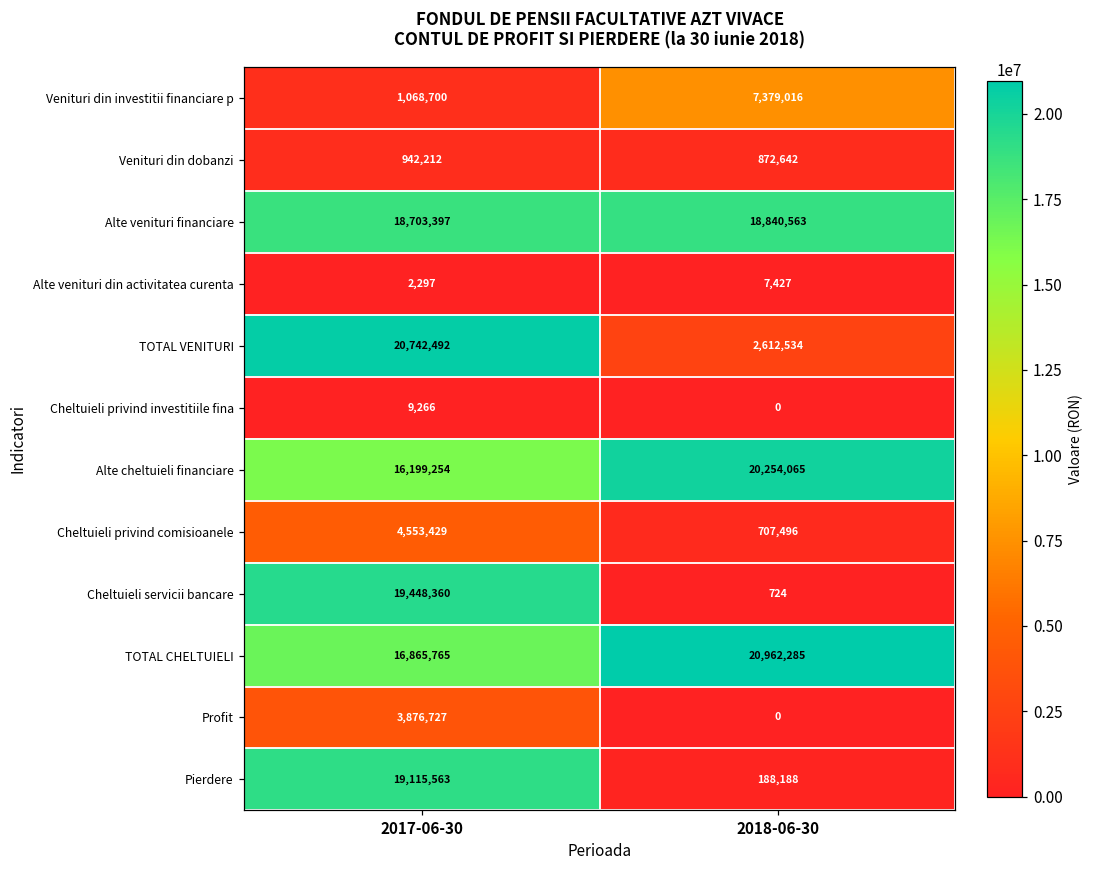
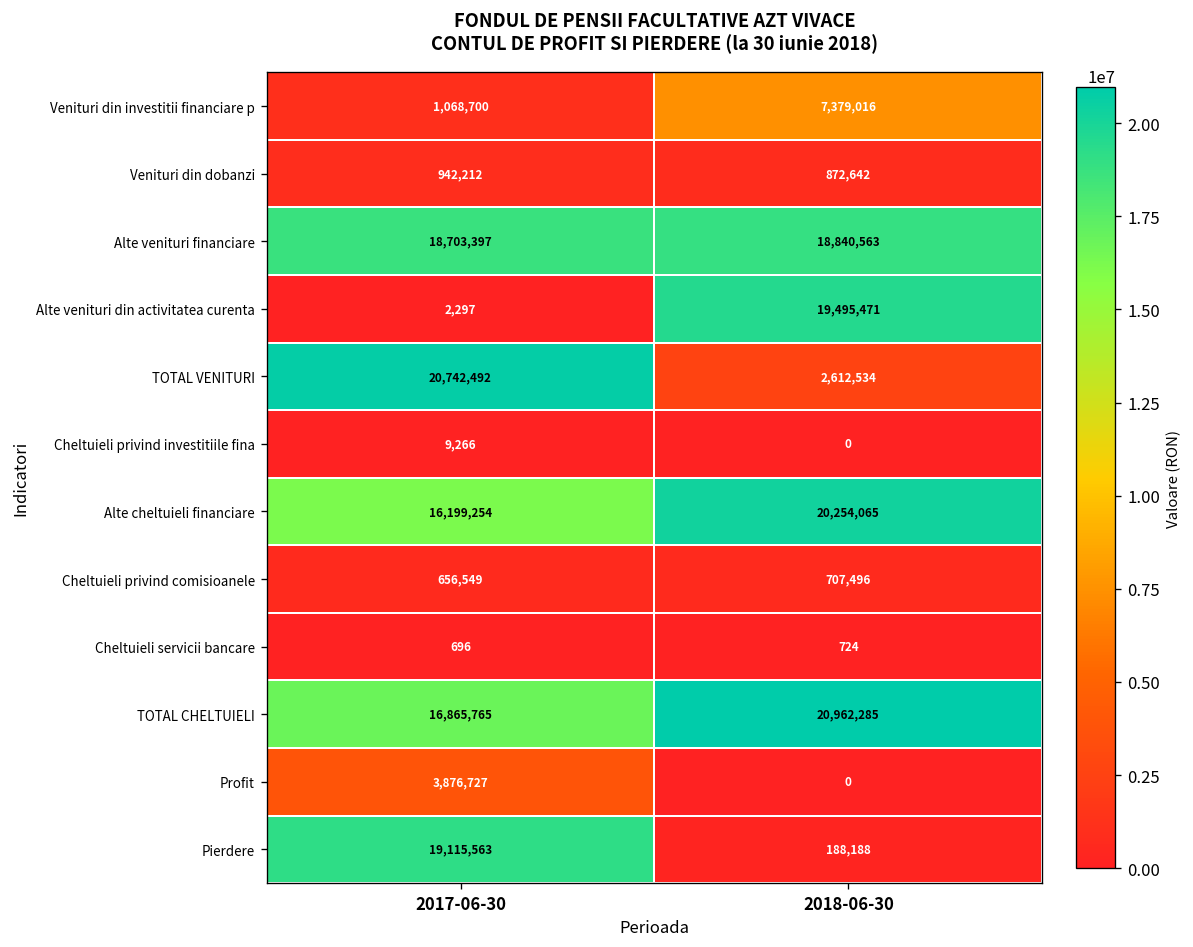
  {
    "Venituri din investitii financiare p": {
      "2017-06-30": "1,068,700",
      "2018-06-30": "7,379,016"
    },
    "Venituri din dobanzi": {
      "2017-06-30": "942,212",
      "2018-06-30": "872,642"
    },
    "Alte venituri financiare": {
      "2017-06-30": "18,703,397",
      "2018-06-30": "18,840,563"
    },
    "Alte venituri din activitatea curenta": {
      "2017-06-30": "2,297",
-     "2018-06-30": "7,427"
+     "2018-06-30": "19,495,471"
    },
    "TOTAL VENITURI": {
      "2017-06-30": "20,742,492",
      "2018-06-30": "2,612,534"
    },
    "Cheltuieli privind investitiile fina": {
      "2017-06-30": "9,266",
      "2018-06-30": "0"
    },
    "Alte cheltuieli financiare": {
      "2017-06-30": "16,199,254",
      "2018-06-30": "20,254,065"
    },
    "Cheltuieli privind comisioanele": {
-     "2017-06-30": "4,553,429",
+     "2017-06-30": "656,549",
      "2018-06-30": "707,496"
    },
    "Cheltuieli servicii bancare": {
-     "2017-06-30": "19,448,360",
+     "2017-06-30": "696",
      "2018-06-30": "724"
    },
    "TOTAL CHELTUIELI": {
      "2017-06-30": "16,865,765",
      "2018-06-30": "20,962,285"
    },
    "Profit": {
      "2017-06-30": "3,876,727",
      "2018-06-30": "0"
    },
    "Pierdere": {
      "2017-06-30": "19,115,563",
      "2018-06-30": "188,188"
    }
  }
